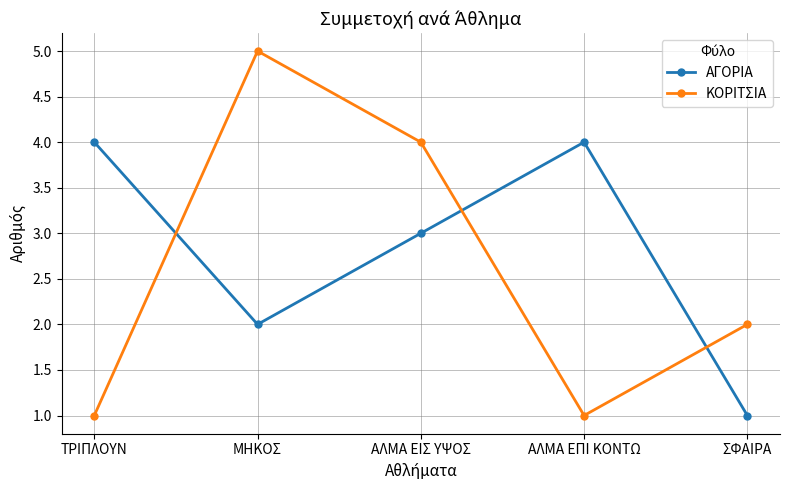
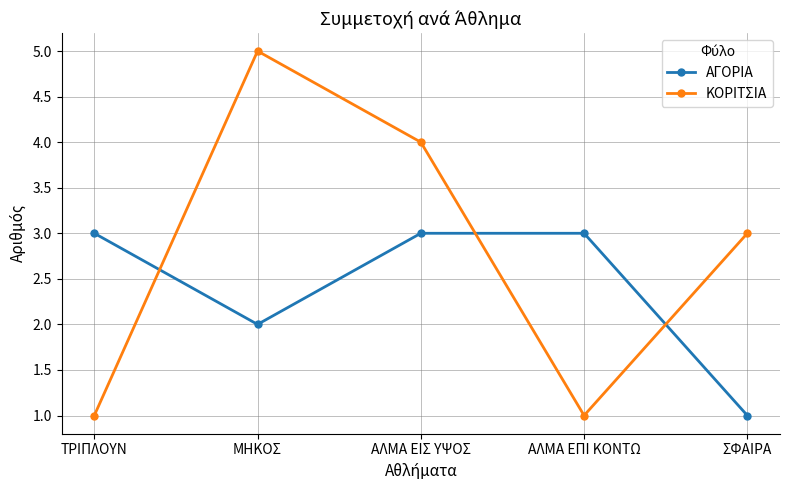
  {
    "ΑΓΟΡΙΑ": {
-     "ΤΡΙΠΛΟΥΝ": 4,
+     "ΤΡΙΠΛΟΥΝ": 3,
      "ΜΗΚΟΣ": 2,
      "ΑΛΜΑ ΕΙΣ ΥΨΟΣ": 3,
-     "ΑΛΜΑ ΕΠΙ ΚΟΝΤΩ": 4,
+     "ΑΛΜΑ ΕΠΙ ΚΟΝΤΩ": 3,
      "ΣΦΑΙΡΑ": 1
    },
    "ΚΟΡΙΤΣΙΑ": {
      "ΤΡΙΠΛΟΥΝ": 1,
      "ΜΗΚΟΣ": 5,
      "ΑΛΜΑ ΕΙΣ ΥΨΟΣ": 4,
      "ΑΛΜΑ ΕΠΙ ΚΟΝΤΩ": 1,
-     "ΣΦΑΙΡΑ": 2
+     "ΣΦΑΙΡΑ": 3
    }
  }
